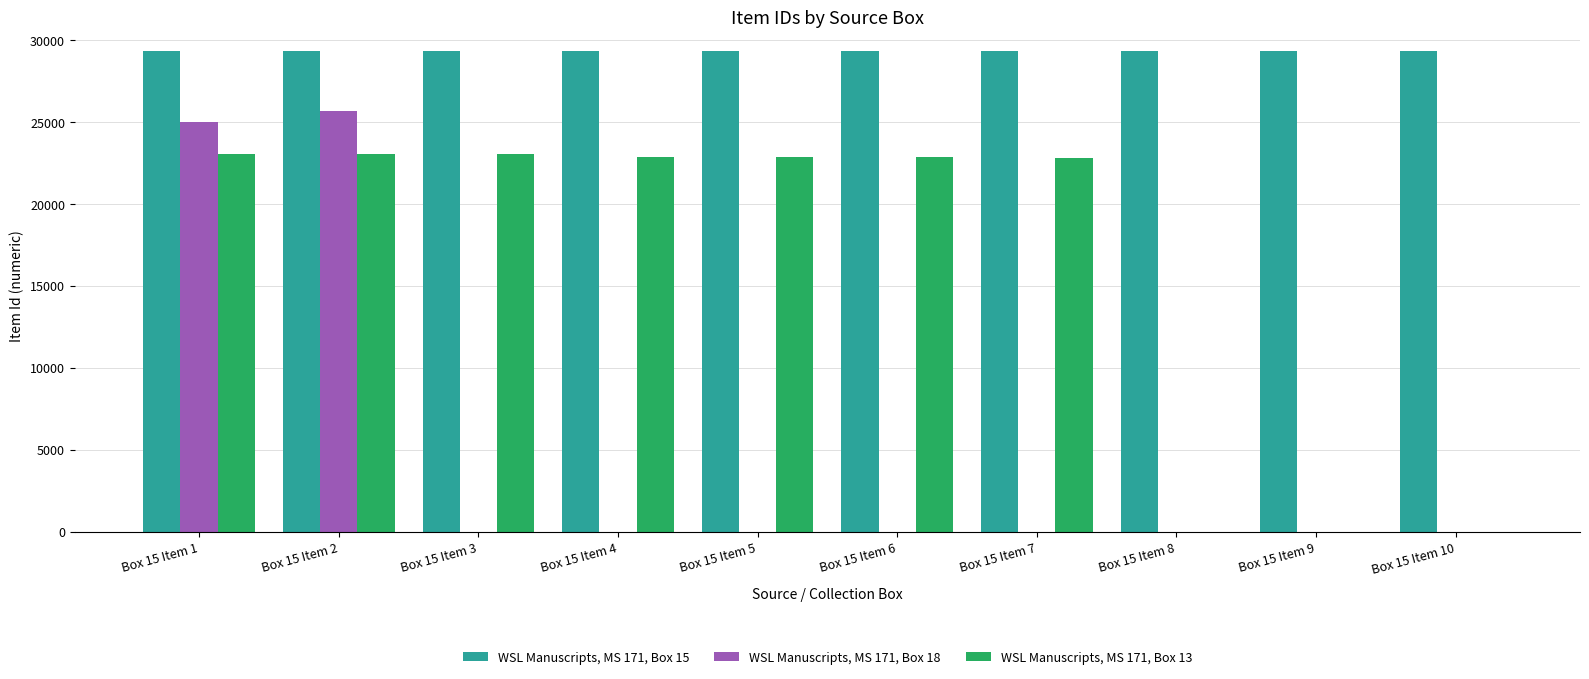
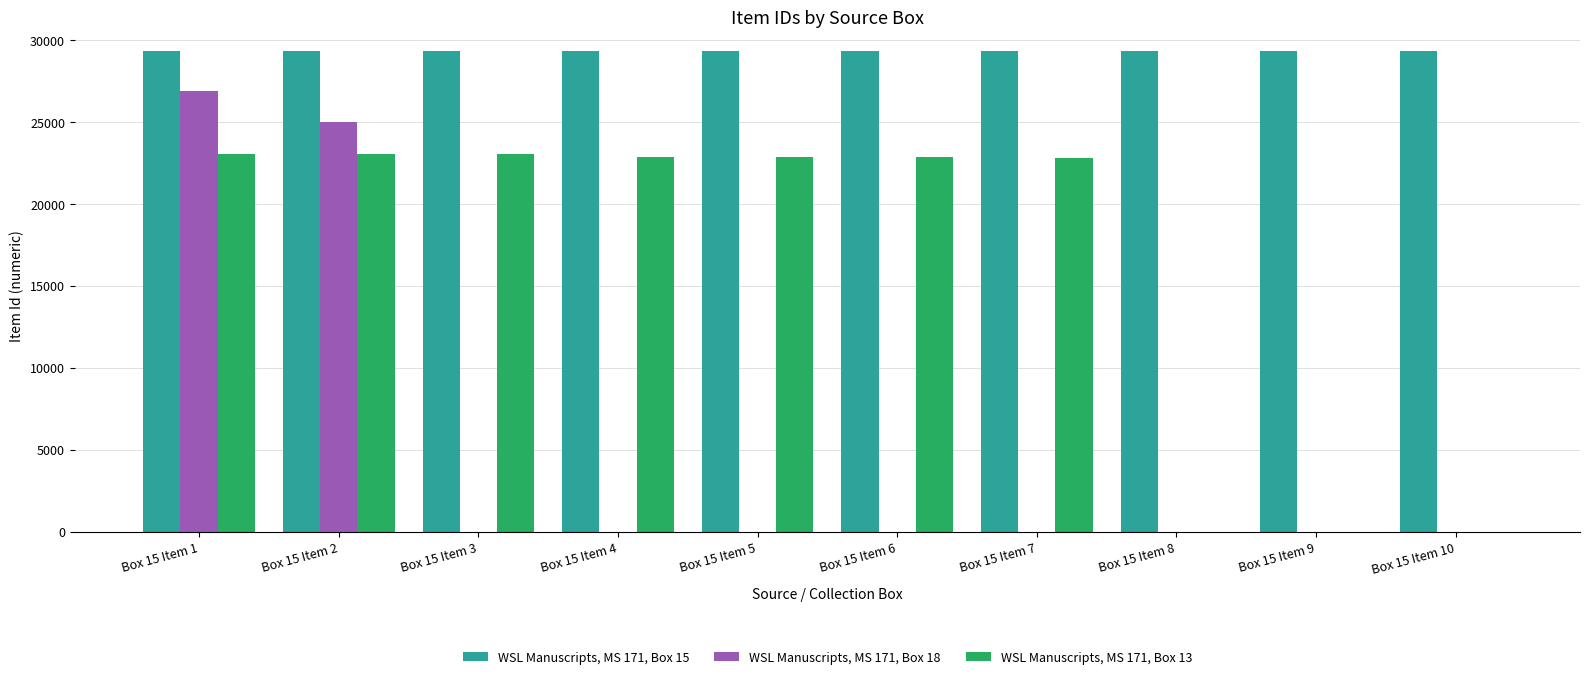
  {
    "WSL Manuscripts, MS 171, Box 18": {
-     "Box 15 Item 1": 25000,
-     "Box 15 Item 2": 25700,
+     "Box 15 Item 1": 26900,
+     "Box 15 Item 2": 25000,
      "Box 15 Item 3": 0,
      "Box 15 Item 4": 0,
      "Box 15 Item 5": 0,
      "Box 15 Item 6": 0,
      "Box 15 Item 7": 0,
      "Box 15 Item 8": 0,
      "Box 15 Item 9": 0,
      "Box 15 Item 10": 0
    }
  }
